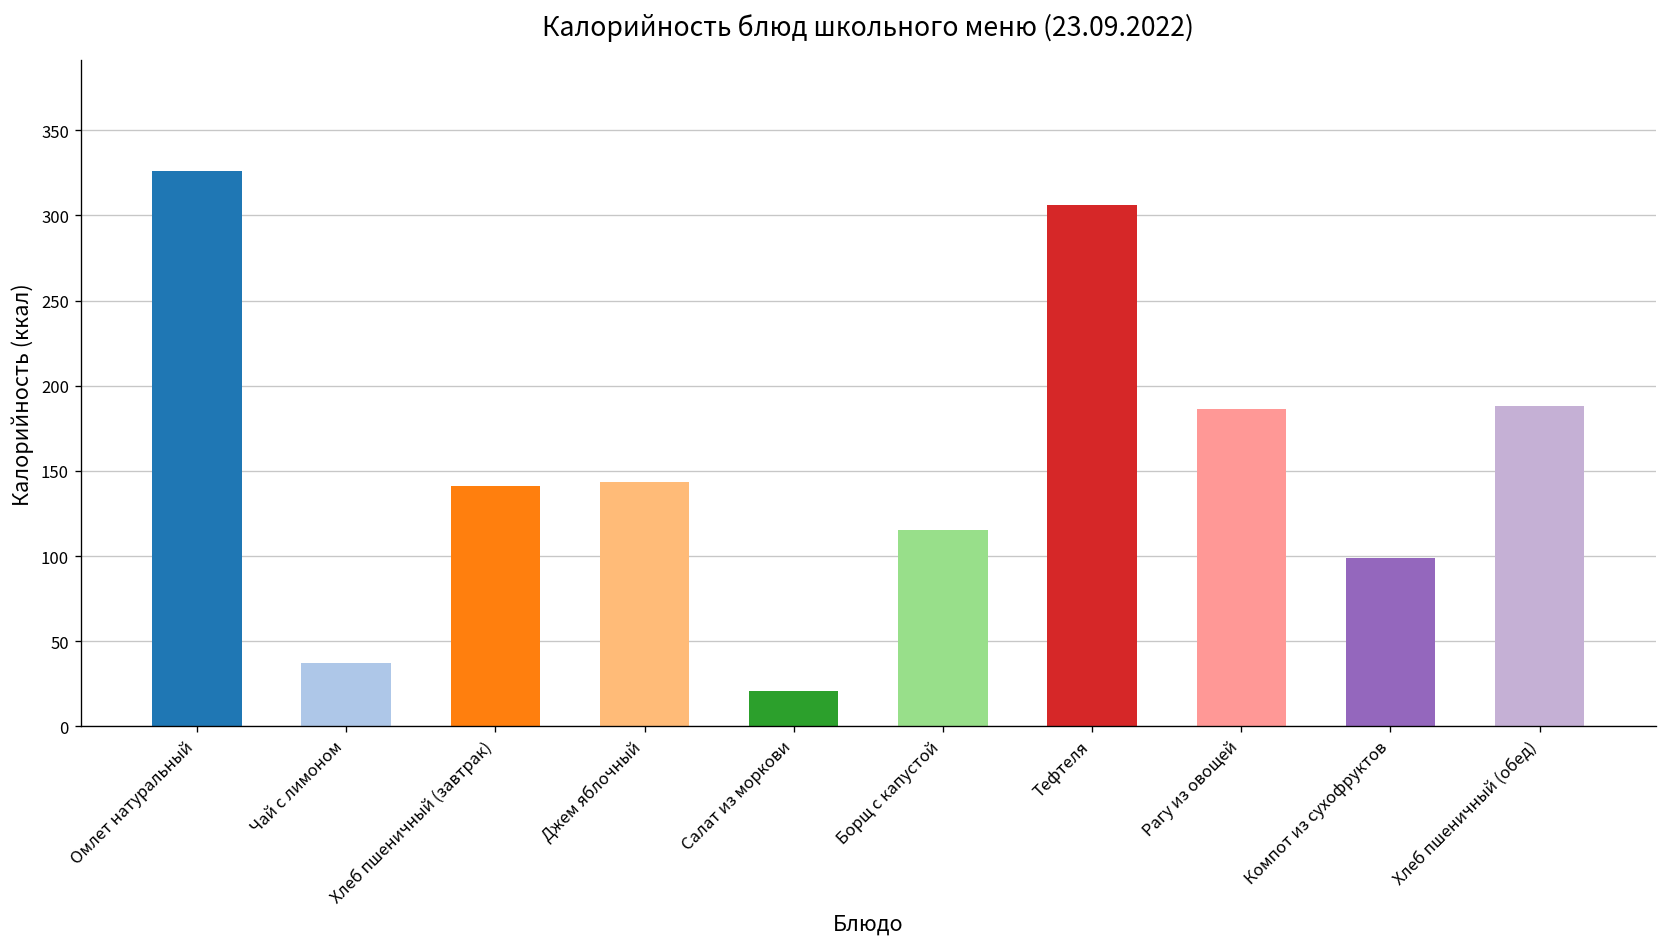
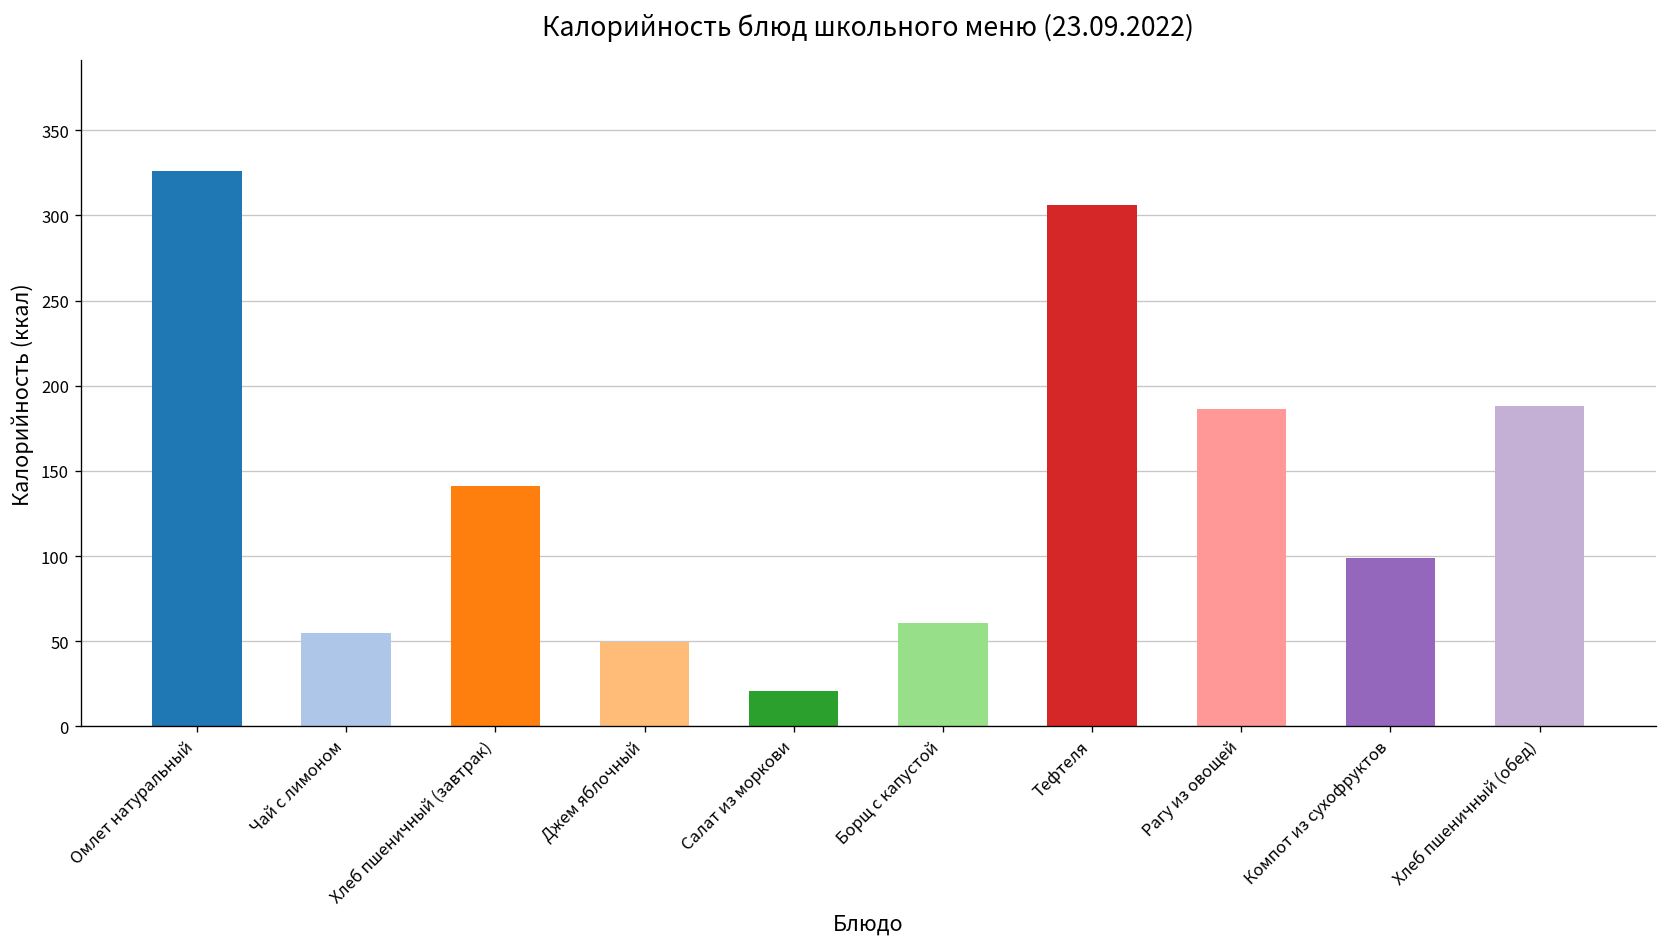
  {
    "Омлет натуральный": 326,
-   "Чай с лимоном": 38,
+   "Чай с лимоном": 55,
    "Хлеб пшеничный (завтрак)": 141,
-   "Джем яблочный": 144,
+   "Джем яблочный": 49,
    "Салат из моркови": 21,
-   "Борщ с капустой": 115,
+   "Борщ с капустой": 61,
    "Тефтеля": 306,
    "Рагу из овощей": 186,
    "Компот из сухофруктов": 99,
    "Хлеб пшеничный (обед)": 188
  }
